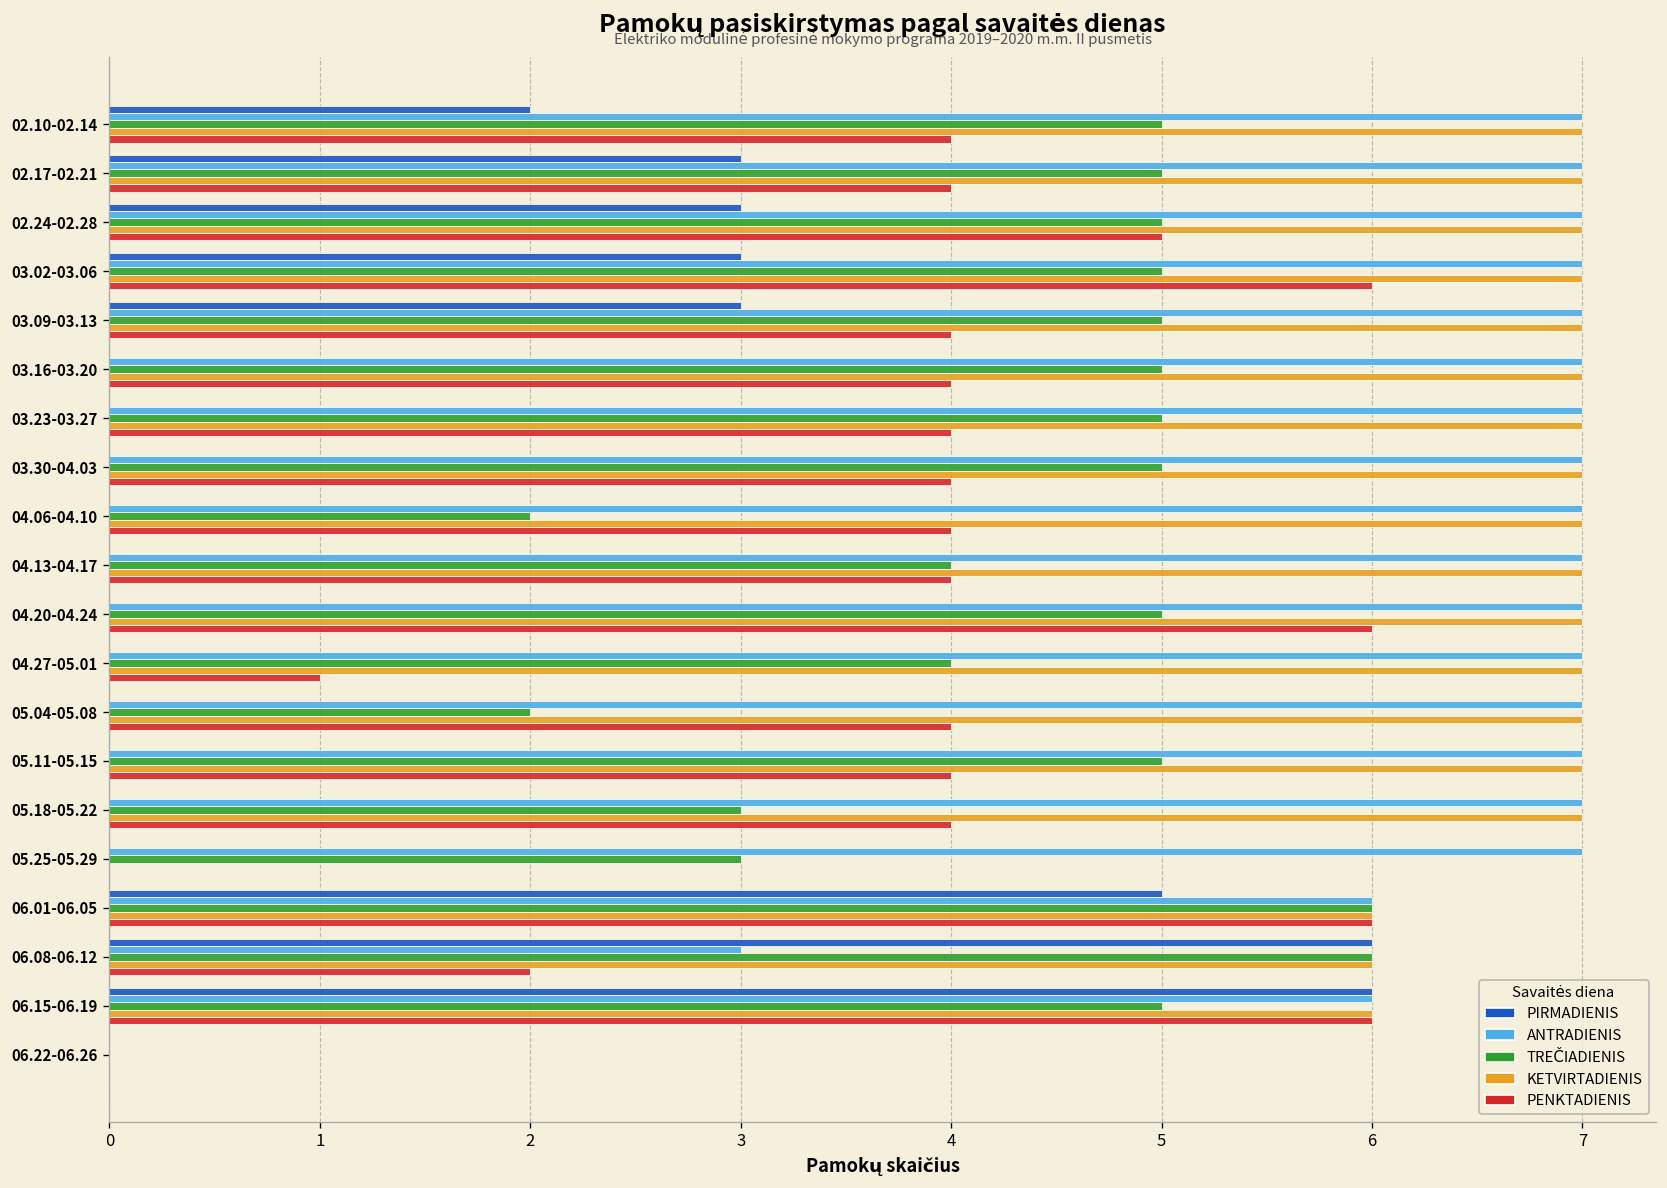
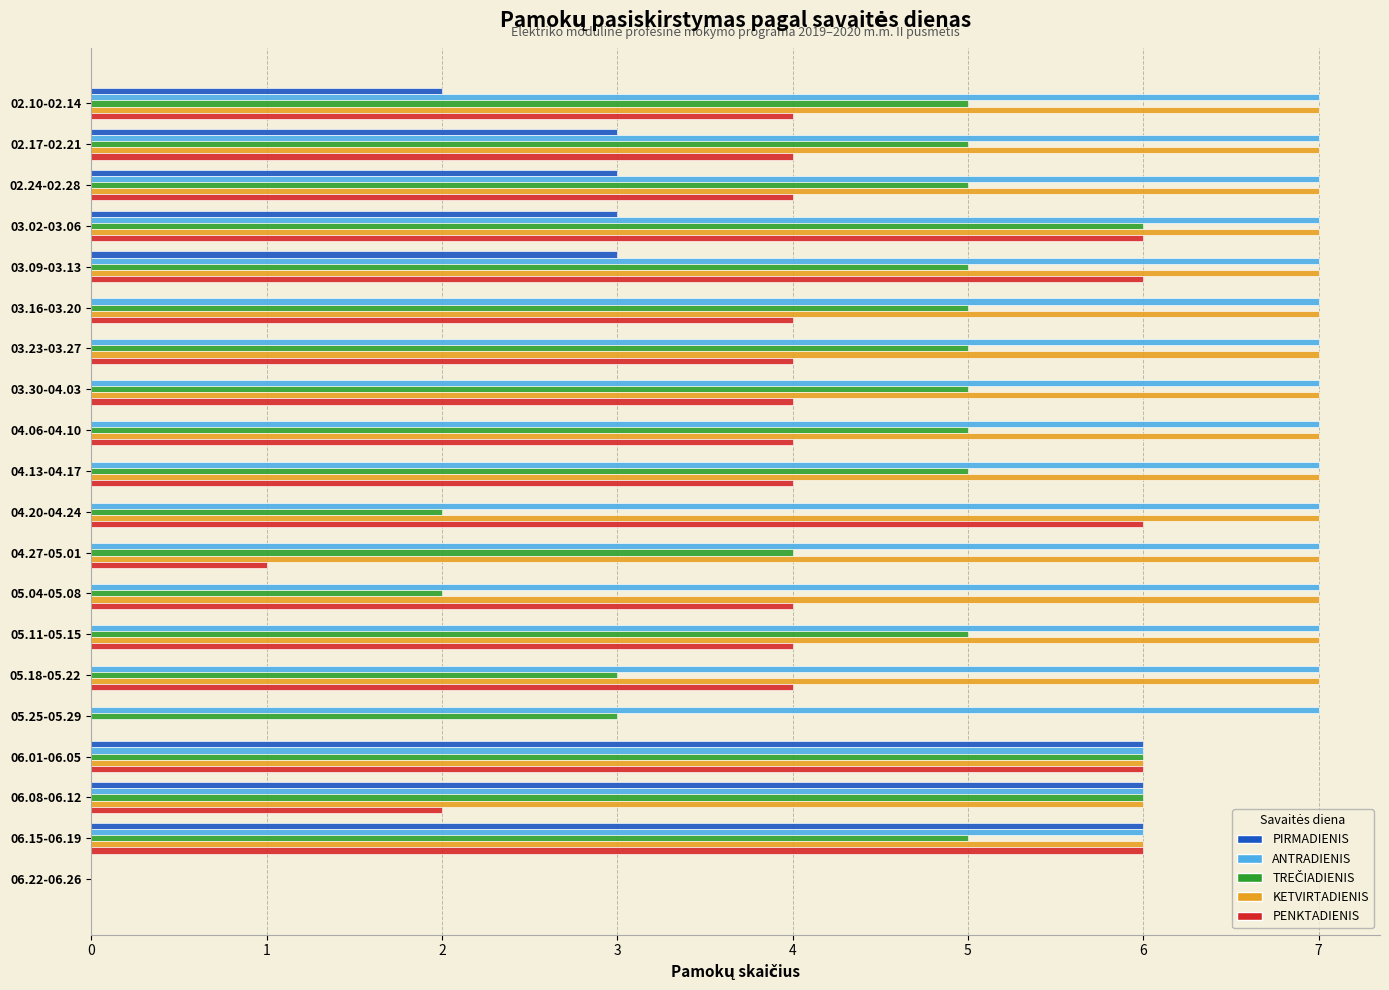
  {
    "PIRMADIENIS": {
      "02.10-02.14": 2,
      "02.17-02.21": 3,
      "02.24-02.28": 3,
      "03.02-03.06": 3,
      "03.09-03.13": 3,
      "03.16-03.20": 0,
      "03.23-03.27": 0,
      "03.30-04.03": 0,
      "04.06-04.10": 0,
      "04.13-04.17": 0,
      "04.20-04.24": 0,
      "04.27-05.01": 0,
      "05.04-05.08": 0,
      "05.11-05.15": 0,
      "05.18-05.22": 0,
      "05.25-05.29": 0,
-     "06.01-06.05": 5,
+     "06.01-06.05": 6,
      "06.08-06.12": 6,
      "06.15-06.19": 6,
      "06.22-06.26": 0
    },
    "ANTRADIENIS": {
      "02.10-02.14": 7,
      "02.17-02.21": 7,
      "02.24-02.28": 7,
      "03.02-03.06": 7,
      "03.09-03.13": 7,
      "03.16-03.20": 7,
      "03.23-03.27": 7,
      "03.30-04.03": 7,
      "04.06-04.10": 7,
      "04.13-04.17": 7,
      "04.20-04.24": 7,
      "04.27-05.01": 7,
      "05.04-05.08": 7,
      "05.11-05.15": 7,
      "05.18-05.22": 7,
      "05.25-05.29": 7,
      "06.01-06.05": 6,
-     "06.08-06.12": 3,
+     "06.08-06.12": 6,
      "06.15-06.19": 6,
      "06.22-06.26": 0
    },
    "TREČIADIENIS": {
      "02.10-02.14": 5,
      "02.17-02.21": 5,
      "02.24-02.28": 5,
-     "03.02-03.06": 5,
+     "03.02-03.06": 6,
      "03.09-03.13": 5,
      "03.16-03.20": 5,
      "03.23-03.27": 5,
      "03.30-04.03": 5,
-     "04.06-04.10": 2,
-     "04.13-04.17": 4,
-     "04.20-04.24": 5,
+     "04.06-04.10": 5,
+     "04.13-04.17": 5,
+     "04.20-04.24": 2,
      "04.27-05.01": 4,
      "05.04-05.08": 2,
      "05.11-05.15": 5,
      "05.18-05.22": 3,
      "05.25-05.29": 3,
      "06.01-06.05": 6,
      "06.08-06.12": 6,
      "06.15-06.19": 5,
      "06.22-06.26": 0
    },
    "KETVIRTADIENIS": {
      "02.10-02.14": 7,
      "02.17-02.21": 7,
      "02.24-02.28": 7,
      "03.02-03.06": 7,
      "03.09-03.13": 7,
      "03.16-03.20": 7,
      "03.23-03.27": 7,
      "03.30-04.03": 7,
      "04.06-04.10": 7,
      "04.13-04.17": 7,
      "04.20-04.24": 7,
      "04.27-05.01": 7,
      "05.04-05.08": 7,
      "05.11-05.15": 7,
      "05.18-05.22": 7,
      "05.25-05.29": 0,
      "06.01-06.05": 6,
      "06.08-06.12": 6,
      "06.15-06.19": 6,
      "06.22-06.26": 0
    },
    "PENKTADIENIS": {
      "02.10-02.14": 4,
      "02.17-02.21": 4,
-     "02.24-02.28": 5,
+     "02.24-02.28": 4,
      "03.02-03.06": 6,
-     "03.09-03.13": 4,
+     "03.09-03.13": 6,
      "03.16-03.20": 4,
      "03.23-03.27": 4,
      "03.30-04.03": 4,
      "04.06-04.10": 4,
      "04.13-04.17": 4,
      "04.20-04.24": 6,
      "04.27-05.01": 1,
      "05.04-05.08": 4,
      "05.11-05.15": 4,
      "05.18-05.22": 4,
      "05.25-05.29": 0,
      "06.01-06.05": 6,
      "06.08-06.12": 2,
      "06.15-06.19": 6,
      "06.22-06.26": 0
    }
  }
